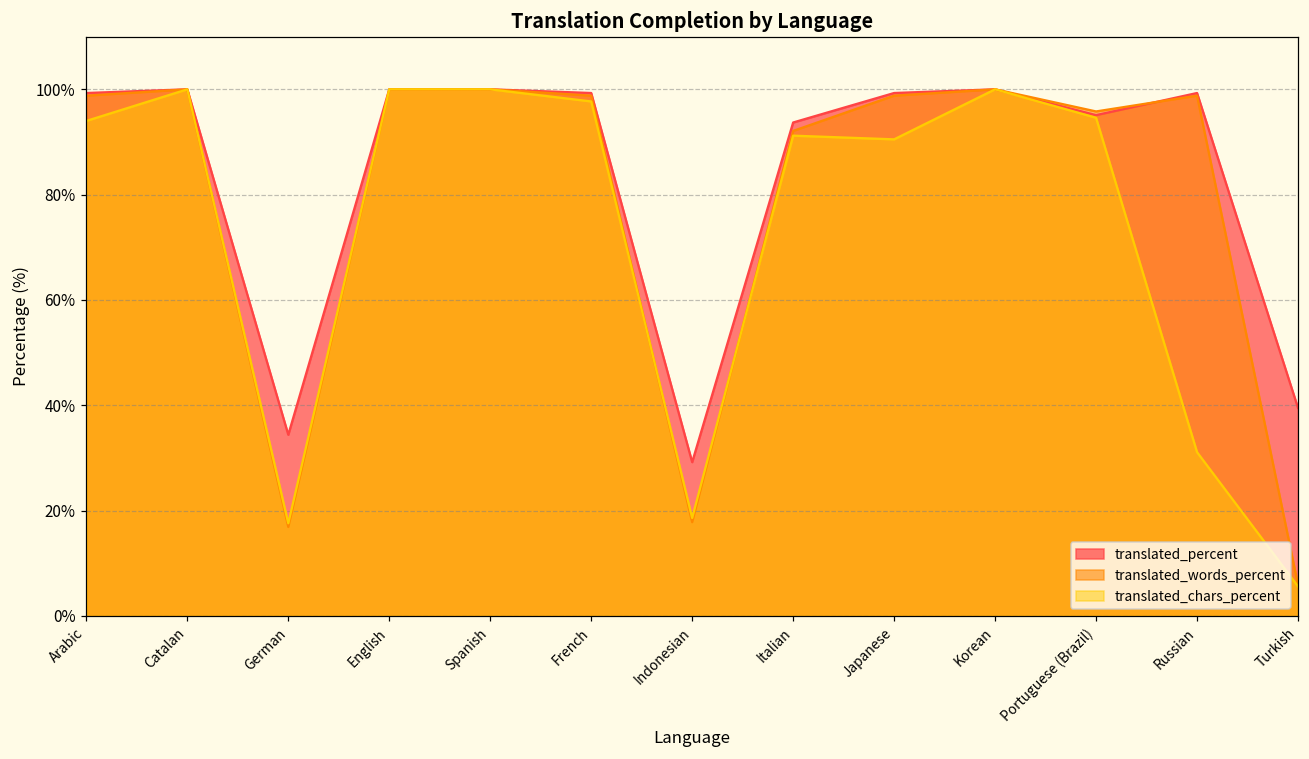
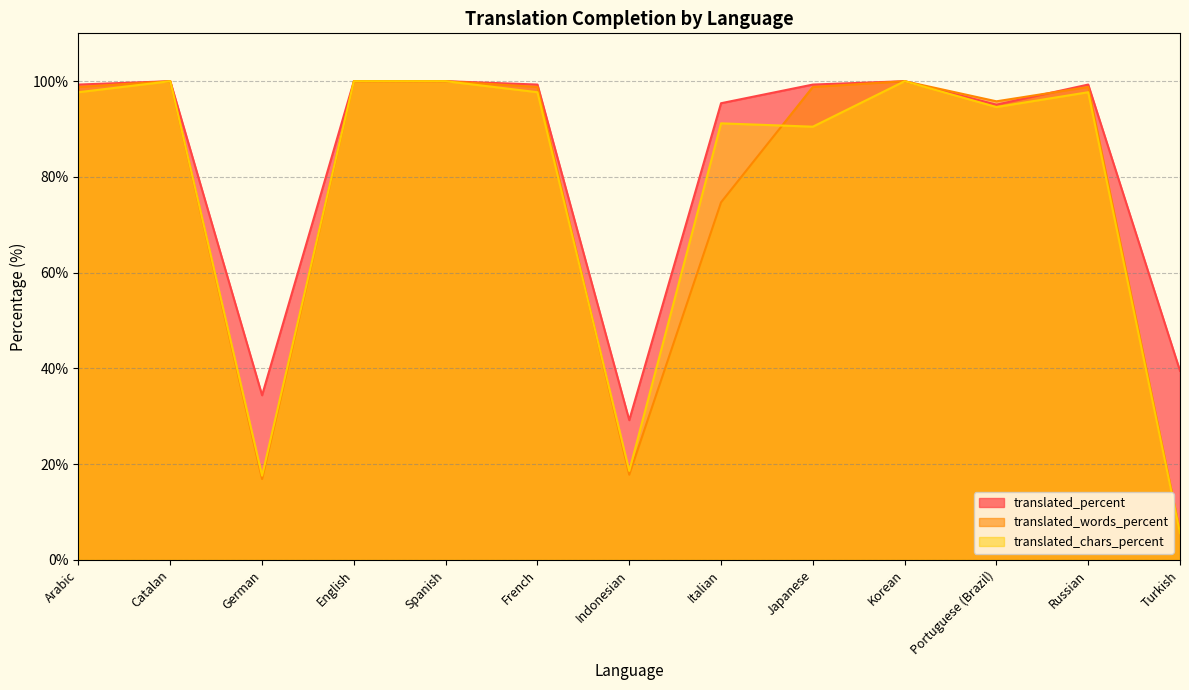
  {
    "translated_percent": {
      "German": "34%",
      "Indonesian": "29%",
-     "Italian": "94%",
+     "Italian": "95%",
      "Turkish": "40%"
    },
    "translated_words_percent": {
      "German": "17%",
      "Indonesian": "18%",
-     "Italian": "92%",
+     "Italian": "75%",
      "Portuguese (Brazil)": "96%"
    },
    "translated_chars_percent": {
-     "Arabic": "94%",
+     "Arabic": "98%",
      "German": "18%",
      "French": "98%",
      "Indonesian": "19%",
      "Italian": "91%",
      "Japanese": "91%",
-     "Russian": "31%"
+     "Russian": "98%"
    }
  }
